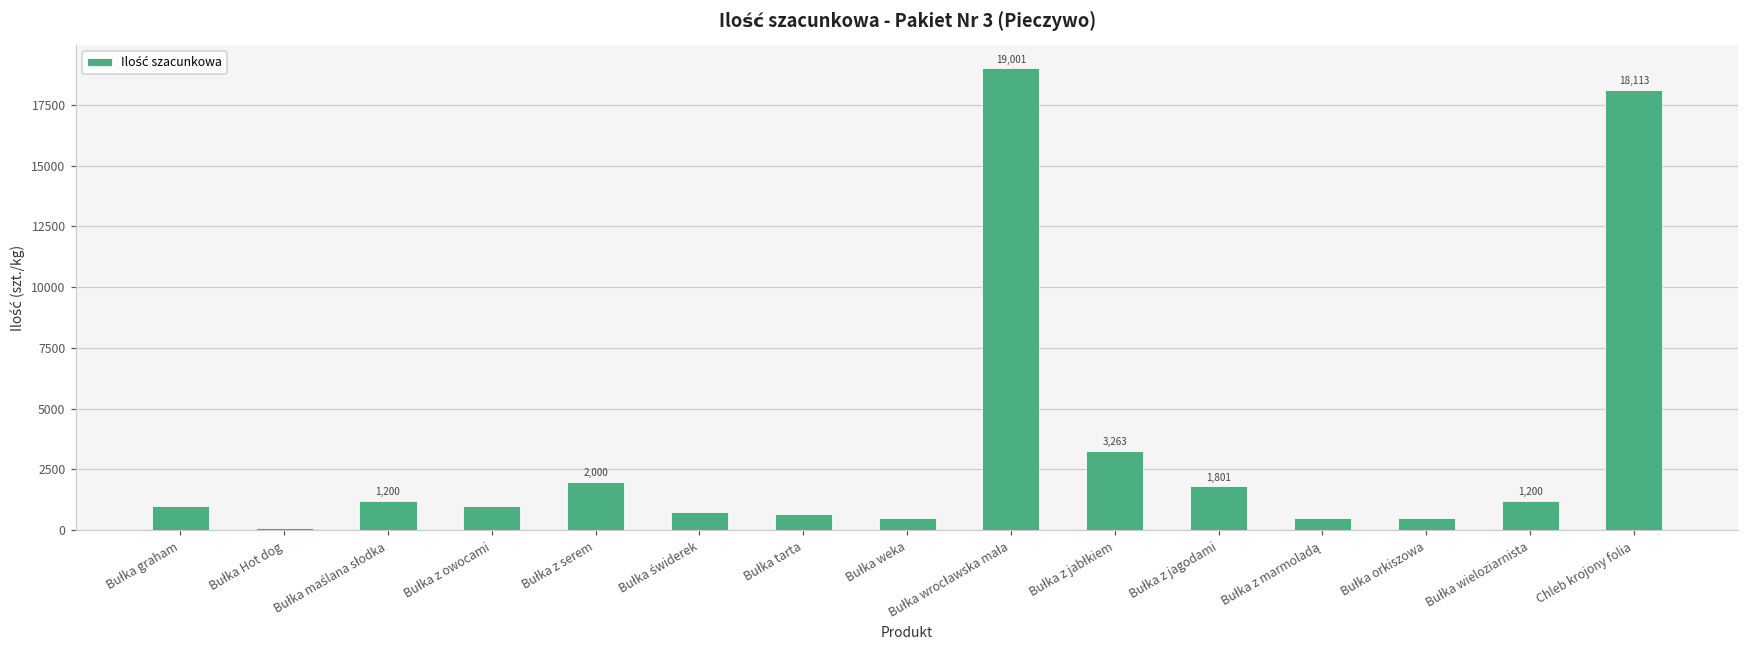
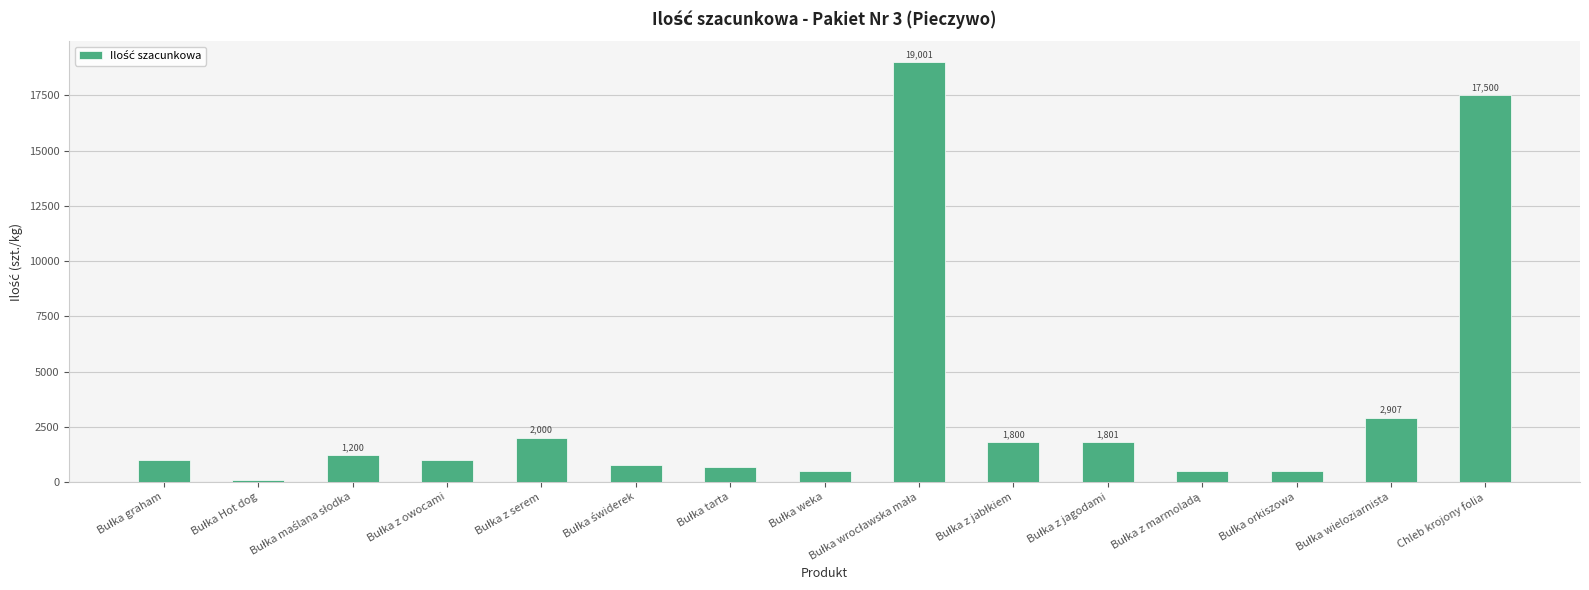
  {
    "Bułka maślana słodka": "1,200",
    "Bułka z serem": "2,000",
    "Bułka wrocławska mała": "19,001",
-   "Bułka z jabłkiem": "3,263",
+   "Bułka z jabłkiem": "1,800",
    "Bułka z jagodami": "1,801",
-   "Bułka wieloziarnista": "1,200",
-   "Chleb krojony folia": "18,113"
+   "Bułka wieloziarnista": "2,907",
+   "Chleb krojony folia": "17,500"
  }
